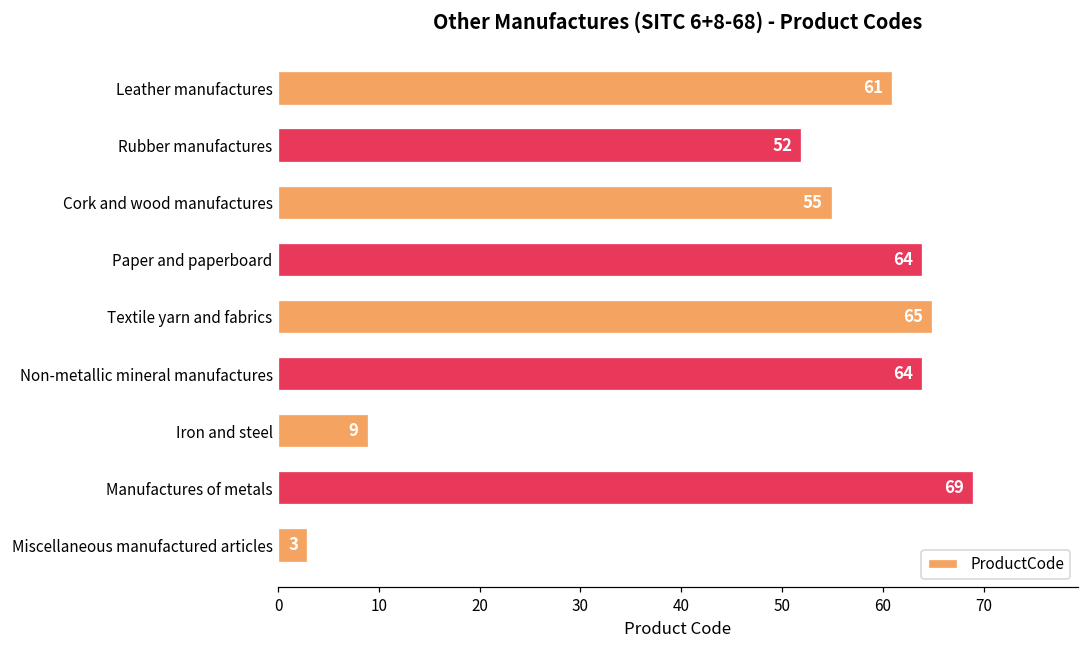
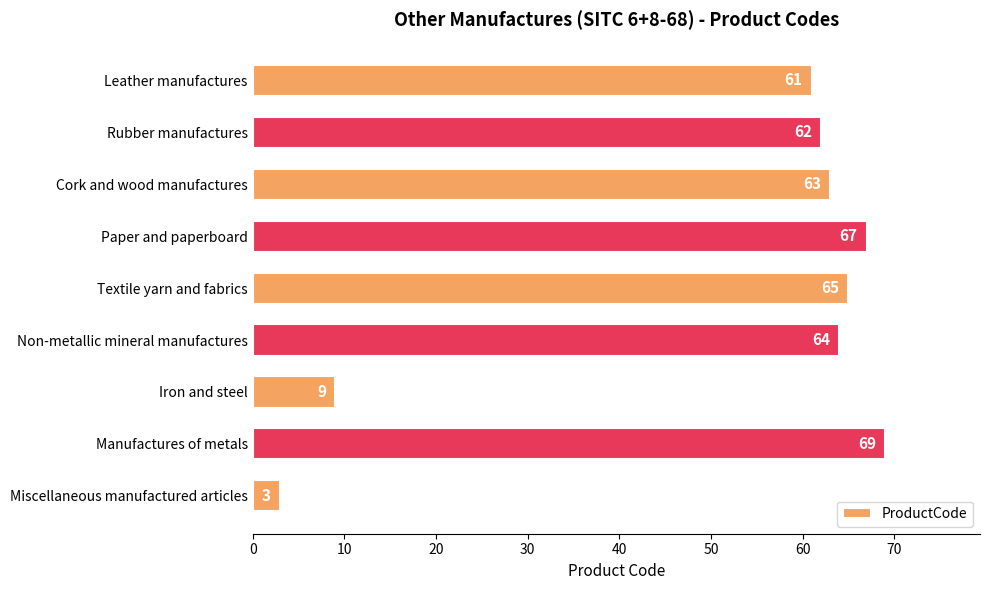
  {
    "Leather manufactures": 61,
-   "Rubber manufactures": 52,
-   "Cork and wood manufactures": 55,
-   "Paper and paperboard": 64,
+   "Rubber manufactures": 62,
+   "Cork and wood manufactures": 63,
+   "Paper and paperboard": 67,
    "Textile yarn and fabrics": 65,
    "Non-metallic mineral manufactures": 64,
    "Iron and steel": 9,
    "Manufactures of metals": 69,
    "Miscellaneous manufactured articles": 3
  }
